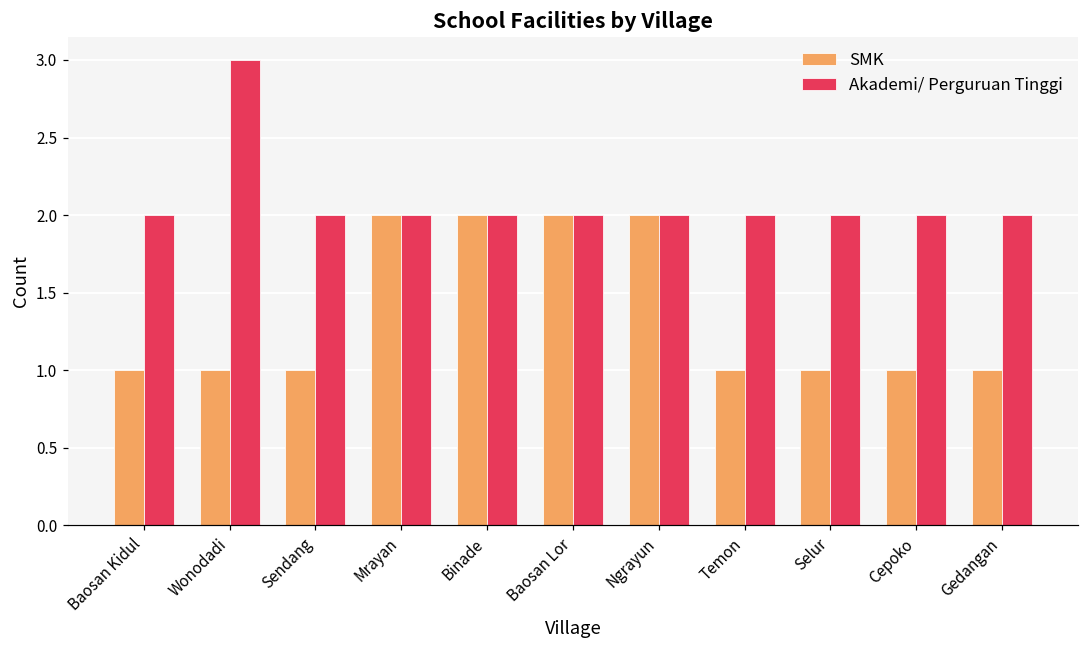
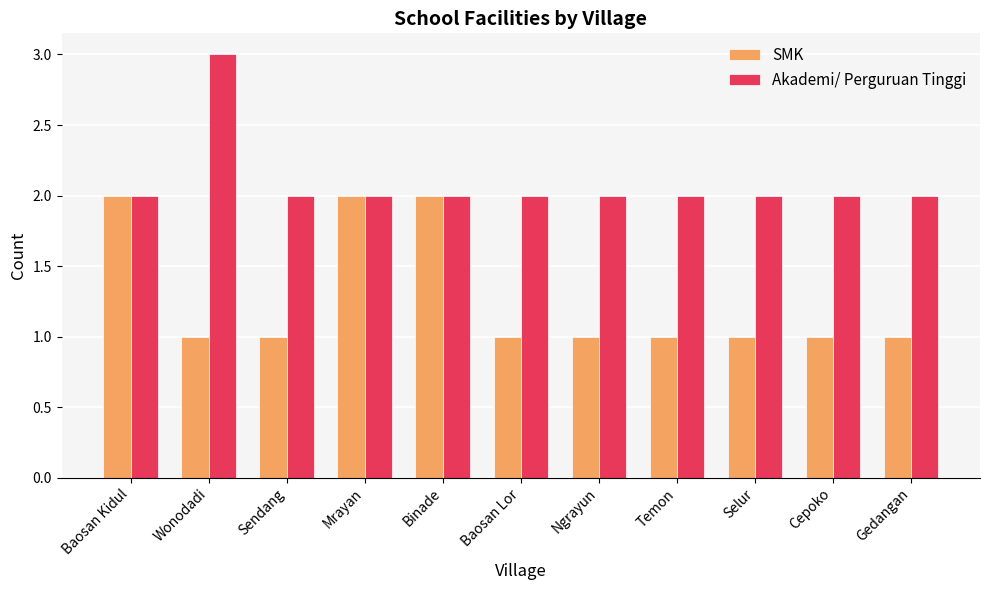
  {
    "SMK": {
-     "Baosan Kidul": 1,
+     "Baosan Kidul": 2,
      "Wonodadi": 1,
      "Sendang": 1,
      "Mrayan": 2,
      "Binade": 2,
-     "Baosan Lor": 2,
-     "Ngrayun": 2,
+     "Baosan Lor": 1,
+     "Ngrayun": 1,
      "Temon": 1,
      "Selur": 1,
      "Cepoko": 1,
      "Gedangan": 1
    },
    "Akademi/ Perguruan Tinggi": {
      "Baosan Kidul": 2,
      "Wonodadi": 3,
      "Sendang": 2,
      "Mrayan": 2,
      "Binade": 2,
      "Baosan Lor": 2,
      "Ngrayun": 2,
      "Temon": 2,
      "Selur": 2,
      "Cepoko": 2,
      "Gedangan": 2
    }
  }
